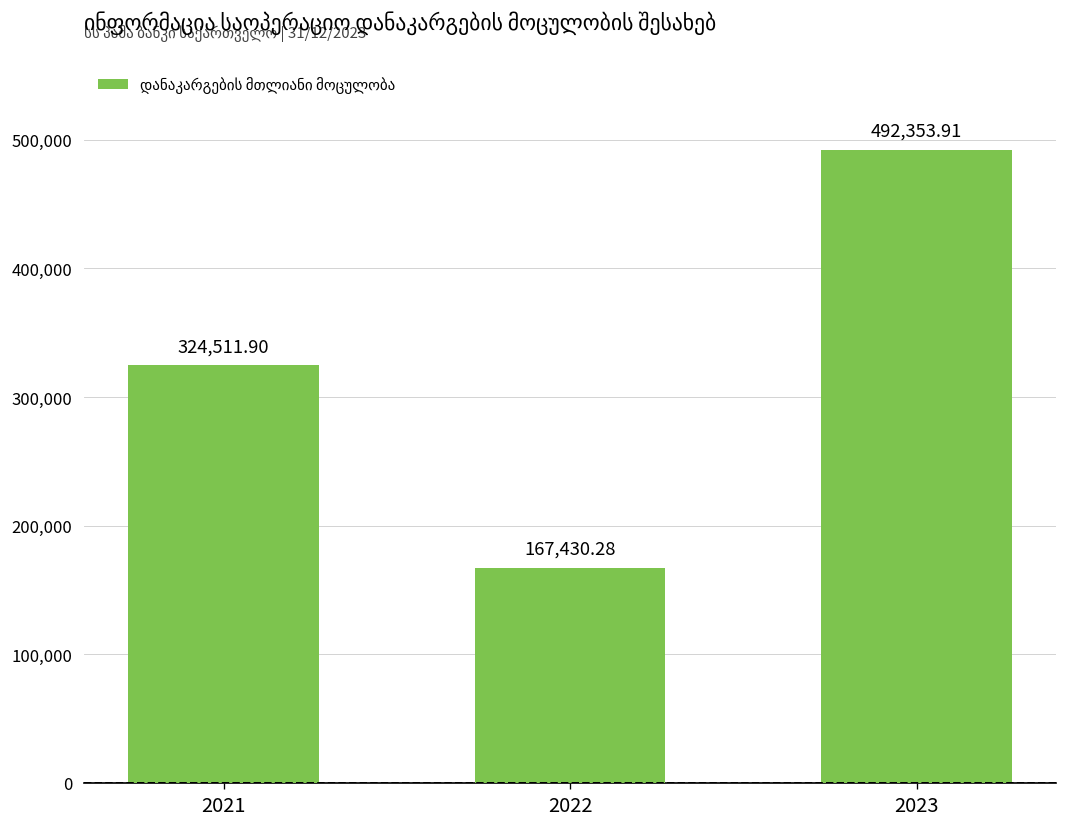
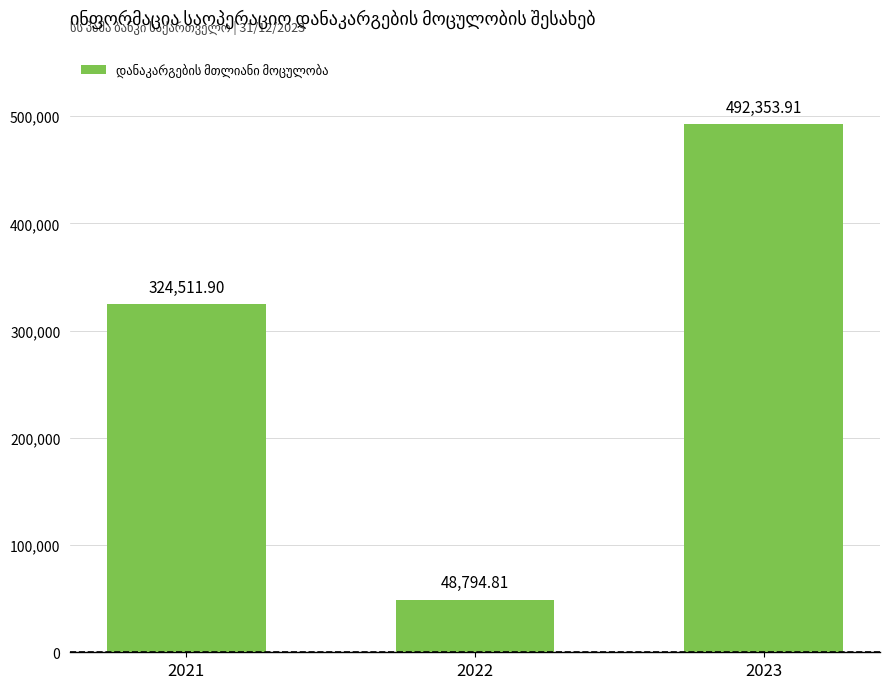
  {
    "2021": "324,511.90",
-   "2022": "167,430.28",
+   "2022": "48,794.81",
    "2023": "492,353.91"
  }
